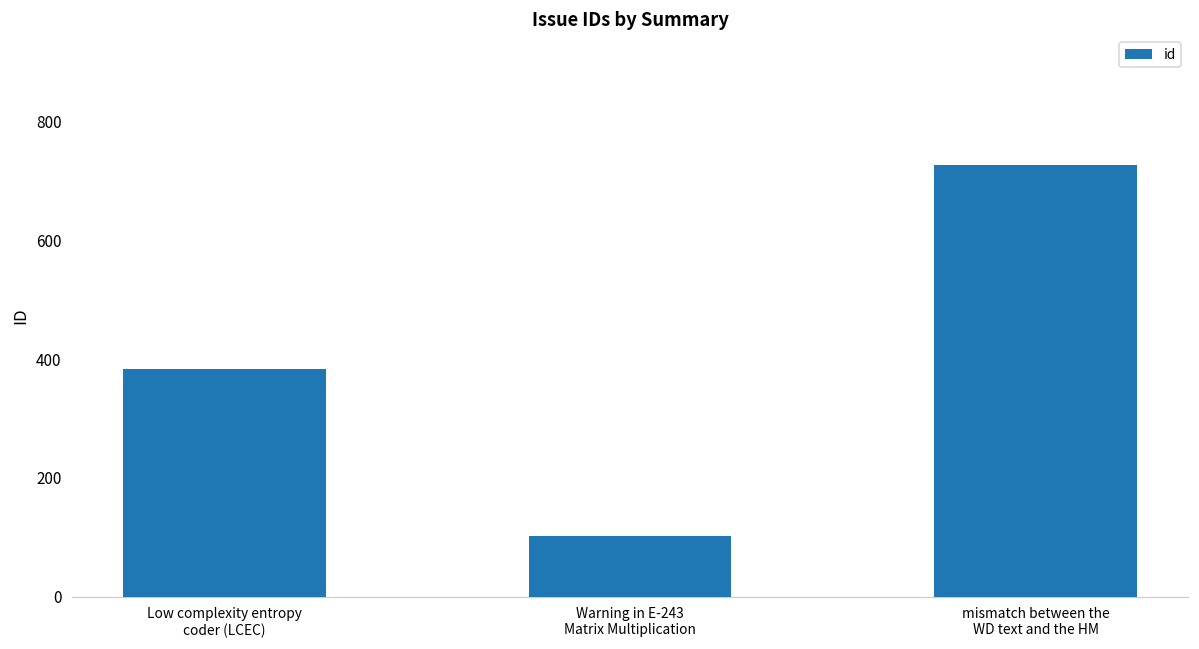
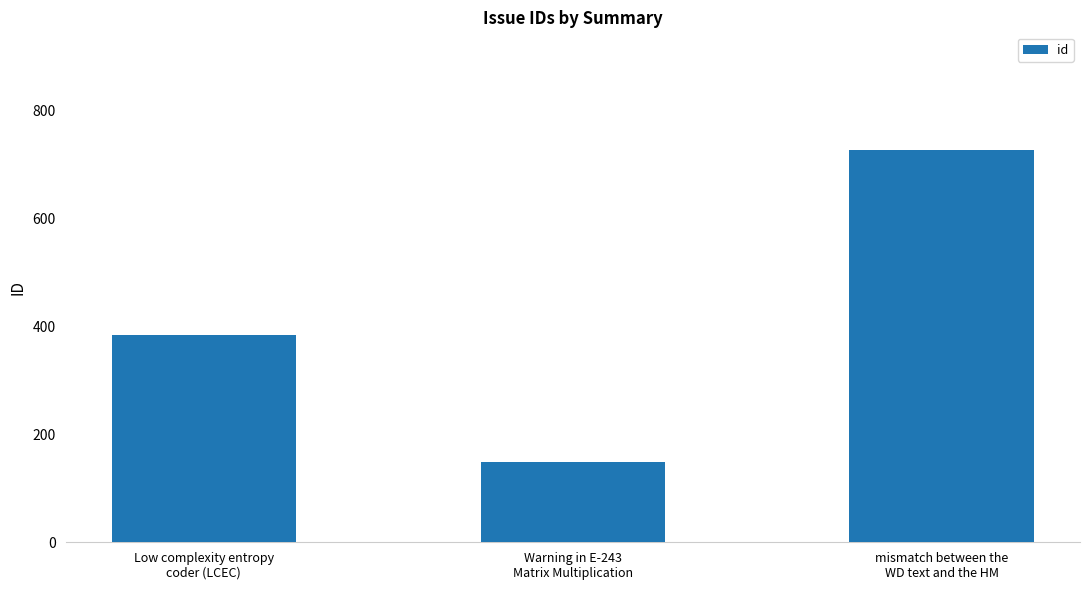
  {
    "Low complexity entropy coder (LCEC)": 380,
-   "Warning in E-243 Matrix Multiplication": 100,
+   "Warning in E-243 Matrix Multiplication": 150,
    "mismatch between the WD text and the HM": 730
  }
